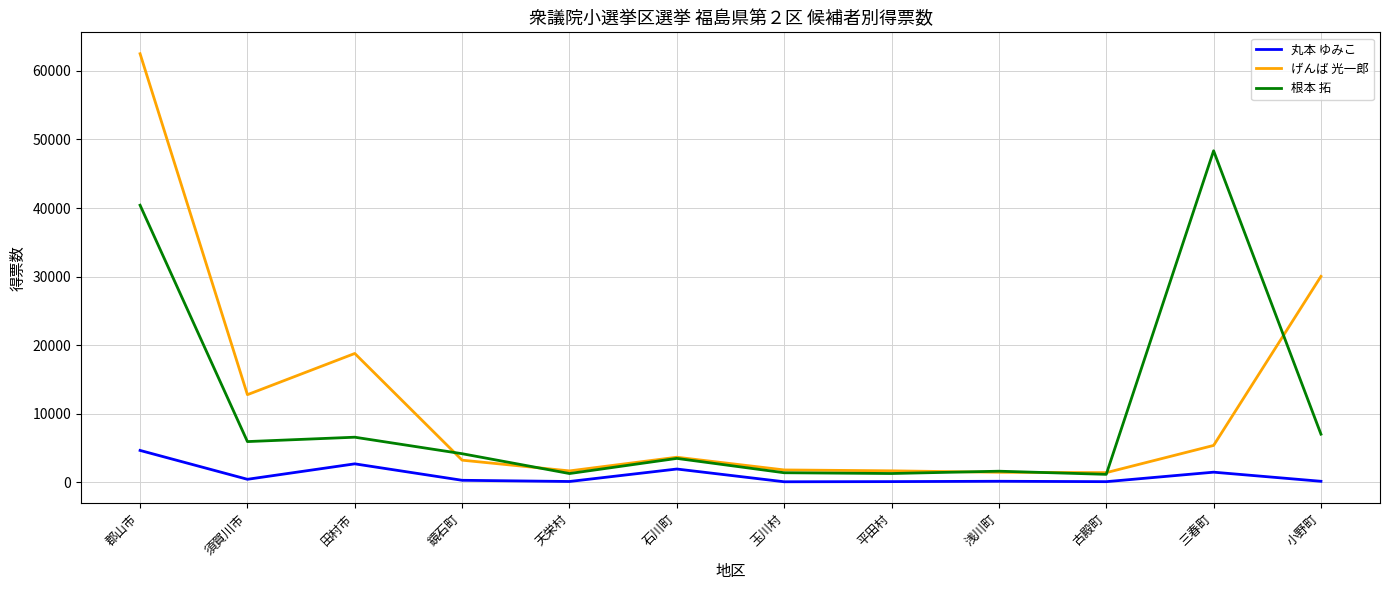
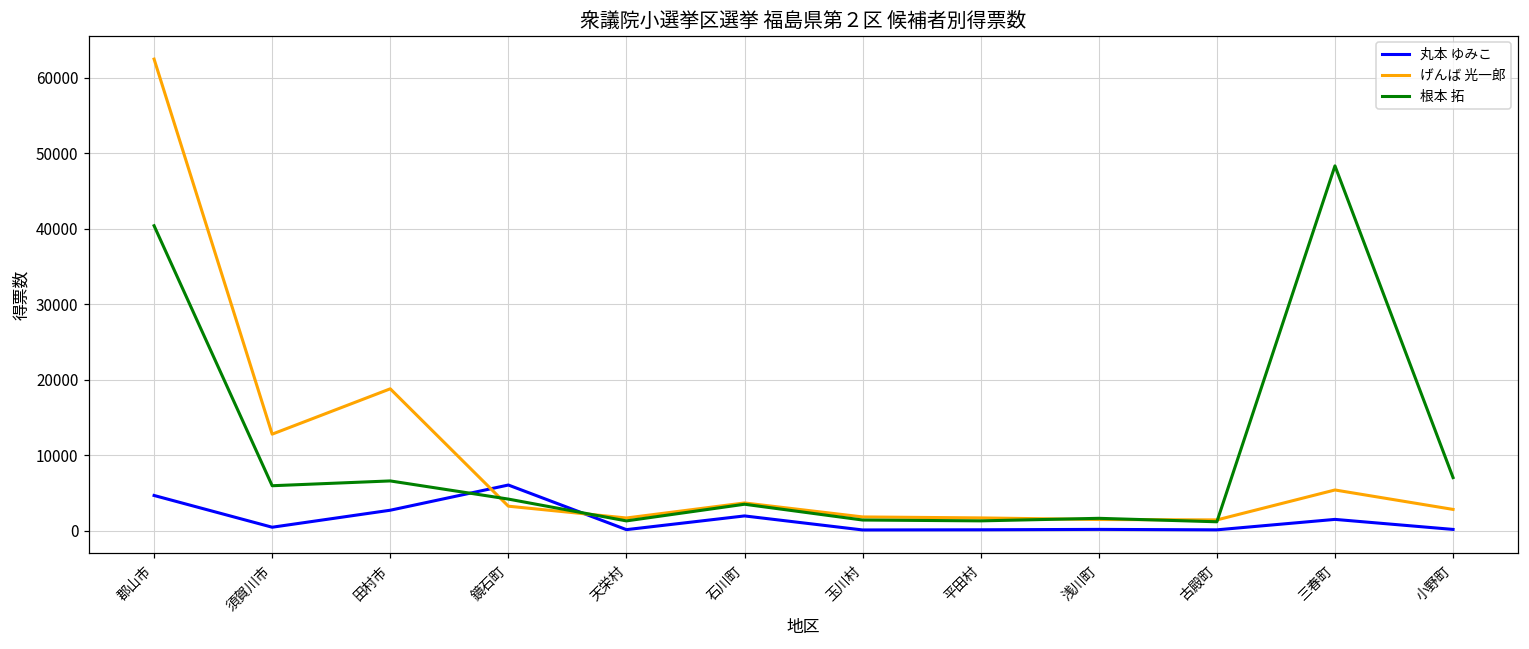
  {
    "丸本 ゆみこ": {
      "郡山市": 5000,
      "須賀川市": 0,
      "田村市": 3000,
-     "鏡石町": 0,
+     "鏡石町": 6000,
      "天栄村": 0,
      "石川町": 2000,
      "玉川村": 0,
      "平田村": 0,
      "浅川町": 0,
      "古殿町": 0,
      "三春町": 2000,
      "小野町": 0
    },
    "げんば 光一郎": {
      "郡山市": 63000,
      "須賀川市": 13000,
      "田村市": 19000,
      "鏡石町": 3000,
      "天栄村": 2000,
      "玉川村": 2000,
      "平田村": 2000,
      "三春町": 5000,
-     "小野町": 30000
+     "小野町": 3000
    },
    "根本 拓": {
      "郡山市": 40000,
      "須賀川市": 6000,
      "田村市": 7000,
      "鏡石町": 4000,
      "天栄村": 1000,
      "玉川村": 1000,
      "平田村": 1000,
      "三春町": 48000,
      "小野町": 7000
    }
  }
